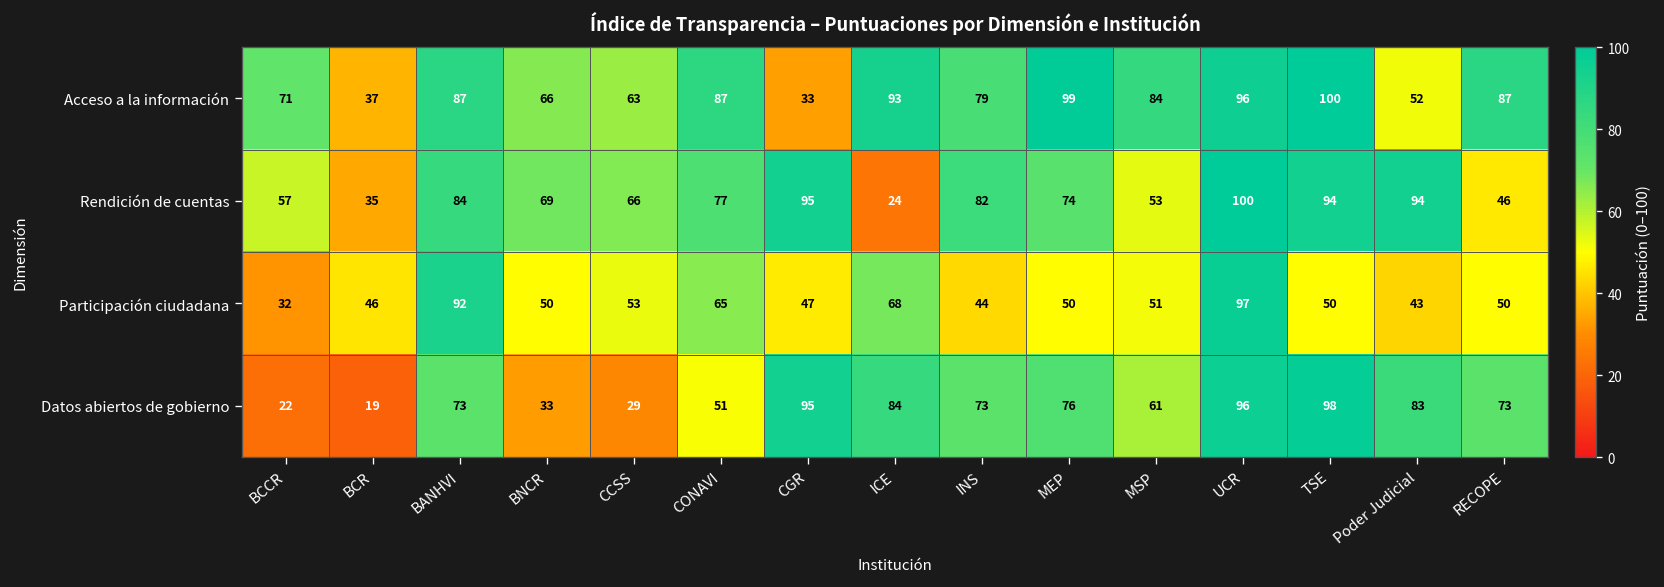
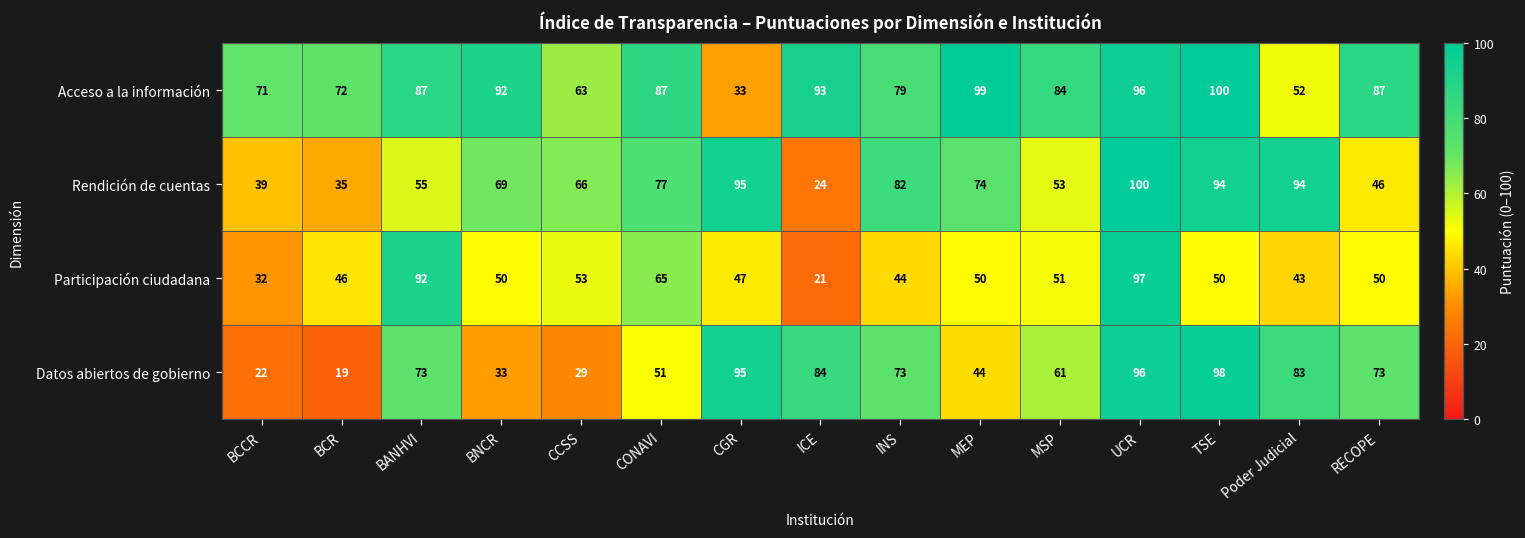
  {
    "Acceso a la información": {
      "BCCR": 71,
-     "BCR": 37,
+     "BCR": 72,
      "BANHVI": 87,
-     "BNCR": 66,
+     "BNCR": 92,
      "CCSS": 63,
      "CONAVI": 87,
      "CGR": 33,
      "ICE": 93,
      "INS": 79,
      "MEP": 99,
      "MSP": 84,
      "UCR": 96,
      "TSE": 100,
      "Poder Judicial": 52,
      "RECOPE": 87
    },
    "Rendición de cuentas": {
-     "BCCR": 57,
+     "BCCR": 39,
      "BCR": 35,
-     "BANHVI": 84,
+     "BANHVI": 55,
      "BNCR": 69,
      "CCSS": 66,
      "CONAVI": 77,
      "CGR": 95,
      "ICE": 24,
      "INS": 82,
      "MEP": 74,
      "MSP": 53,
      "UCR": 100,
      "TSE": 94,
      "Poder Judicial": 94,
      "RECOPE": 46
    },
    "Participación ciudadana": {
      "BCCR": 32,
      "BCR": 46,
      "BANHVI": 92,
      "BNCR": 50,
      "CCSS": 53,
      "CONAVI": 65,
      "CGR": 47,
-     "ICE": 68,
+     "ICE": 21,
      "INS": 44,
      "MEP": 50,
      "MSP": 51,
      "UCR": 97,
      "TSE": 50,
      "Poder Judicial": 43,
      "RECOPE": 50
    },
    "Datos abiertos de gobierno": {
      "BCCR": 22,
      "BCR": 19,
      "BANHVI": 73,
      "BNCR": 33,
      "CCSS": 29,
      "CONAVI": 51,
      "CGR": 95,
      "ICE": 84,
      "INS": 73,
-     "MEP": 76,
+     "MEP": 44,
      "MSP": 61,
      "UCR": 96,
      "TSE": 98,
      "Poder Judicial": 83,
      "RECOPE": 73
    }
  }
